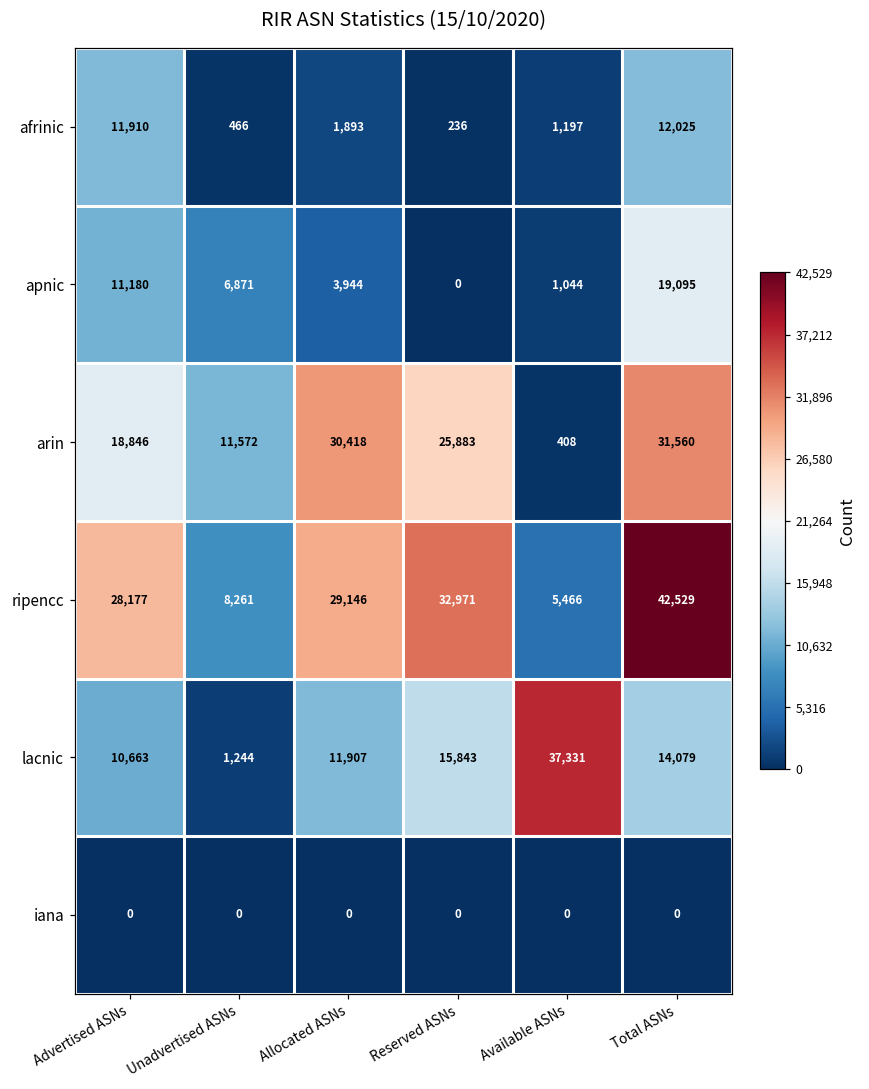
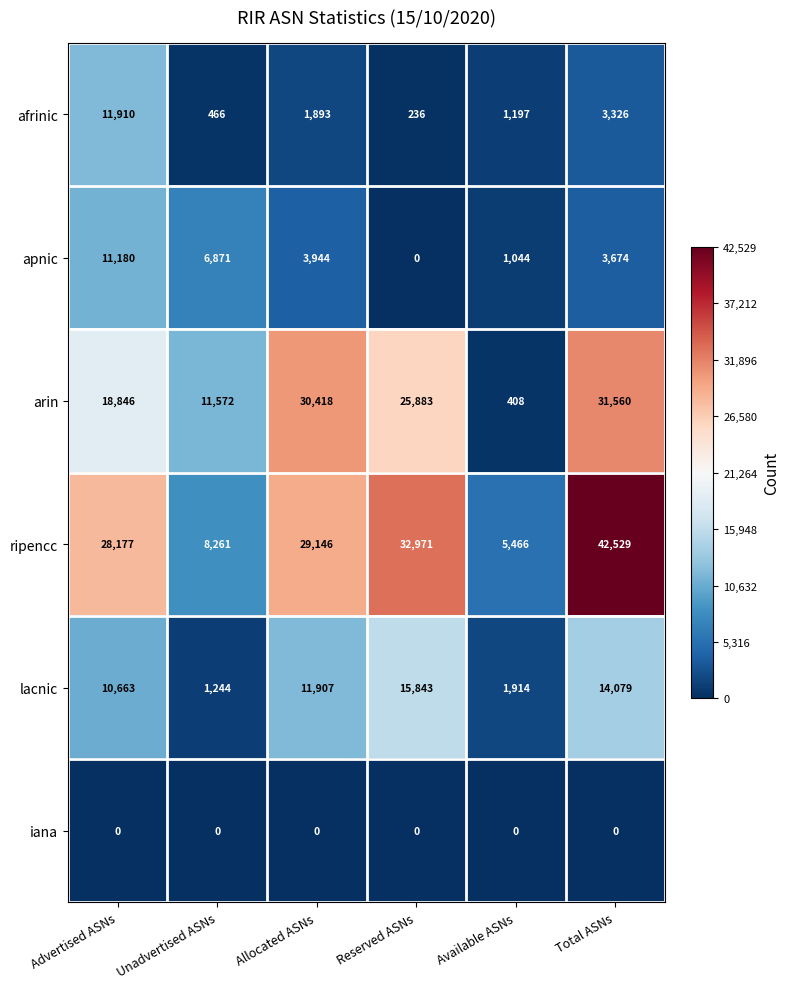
  {
    "afrinic": {
      "Advertised ASNs": "11,910",
      "Unadvertised ASNs": "466",
      "Allocated ASNs": "1,893",
      "Reserved ASNs": "236",
      "Available ASNs": "1,197",
-     "Total ASNs": "12,025"
+     "Total ASNs": "3,326"
    },
    "apnic": {
      "Advertised ASNs": "11,180",
      "Unadvertised ASNs": "6,871",
      "Allocated ASNs": "3,944",
      "Reserved ASNs": "0",
      "Available ASNs": "1,044",
-     "Total ASNs": "19,095"
+     "Total ASNs": "3,674"
    },
    "arin": {
      "Advertised ASNs": "18,846",
      "Unadvertised ASNs": "11,572",
      "Allocated ASNs": "30,418",
      "Reserved ASNs": "25,883",
      "Available ASNs": "408",
      "Total ASNs": "31,560"
    },
    "ripencc": {
      "Advertised ASNs": "28,177",
      "Unadvertised ASNs": "8,261",
      "Allocated ASNs": "29,146",
      "Reserved ASNs": "32,971",
      "Available ASNs": "5,466",
      "Total ASNs": "42,529"
    },
    "lacnic": {
      "Advertised ASNs": "10,663",
      "Unadvertised ASNs": "1,244",
      "Allocated ASNs": "11,907",
      "Reserved ASNs": "15,843",
-     "Available ASNs": "37,331",
+     "Available ASNs": "1,914",
      "Total ASNs": "14,079"
    },
    "iana": {
      "Advertised ASNs": "0",
      "Unadvertised ASNs": "0",
      "Allocated ASNs": "0",
      "Reserved ASNs": "0",
      "Available ASNs": "0",
      "Total ASNs": "0"
    }
  }
